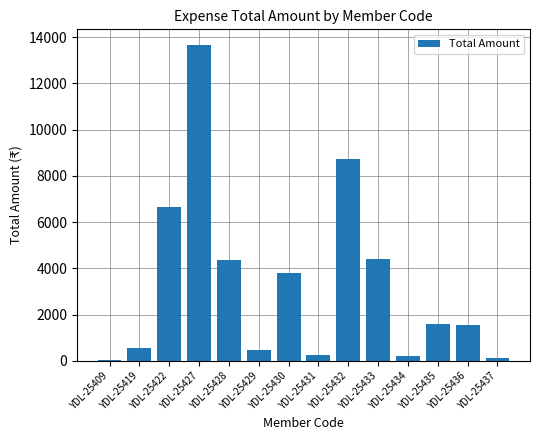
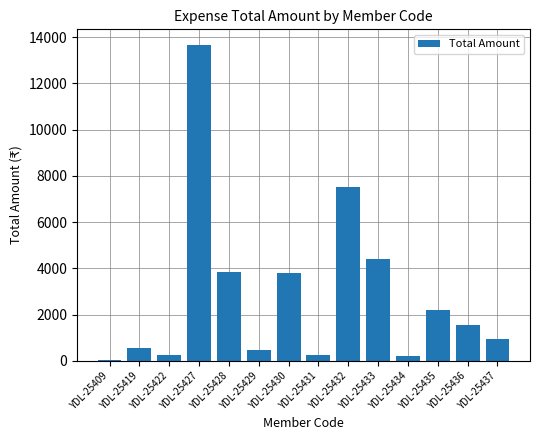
  {
    "YDL-25419": 600,
-   "YDL-25422": 6600,
+   "YDL-25422": 300,
    "YDL-25427": 13700,
-   "YDL-25428": 4400,
+   "YDL-25428": 3800,
    "YDL-25429": 500,
    "YDL-25430": 3800,
    "YDL-25431": 200,
-   "YDL-25432": 8700,
+   "YDL-25432": 7500,
    "YDL-25433": 4400,
    "YDL-25434": 200,
-   "YDL-25435": 1600,
+   "YDL-25435": 2200,
    "YDL-25436": 1600,
-   "YDL-25437": 100
+   "YDL-25437": 1000
  }
